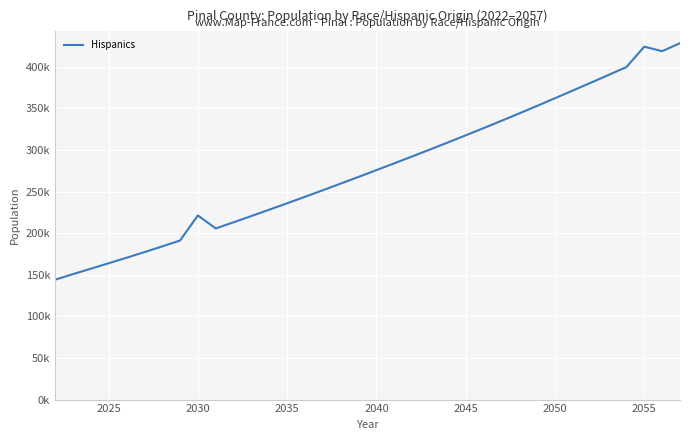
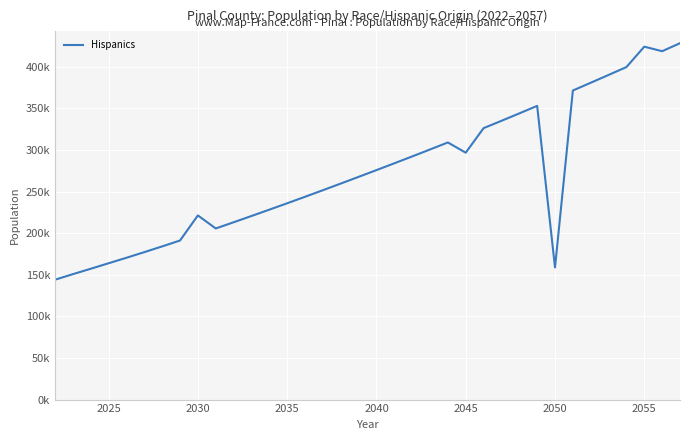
  {
    "2025": 160000,
    "2030": 220000,
    "2035": 240000,
    "2040": 280000,
-   "2045": 320000,
-   "2050": 360000,
+   "2045": 300000,
+   "2050": 160000,
    "2055": 420000
  }
